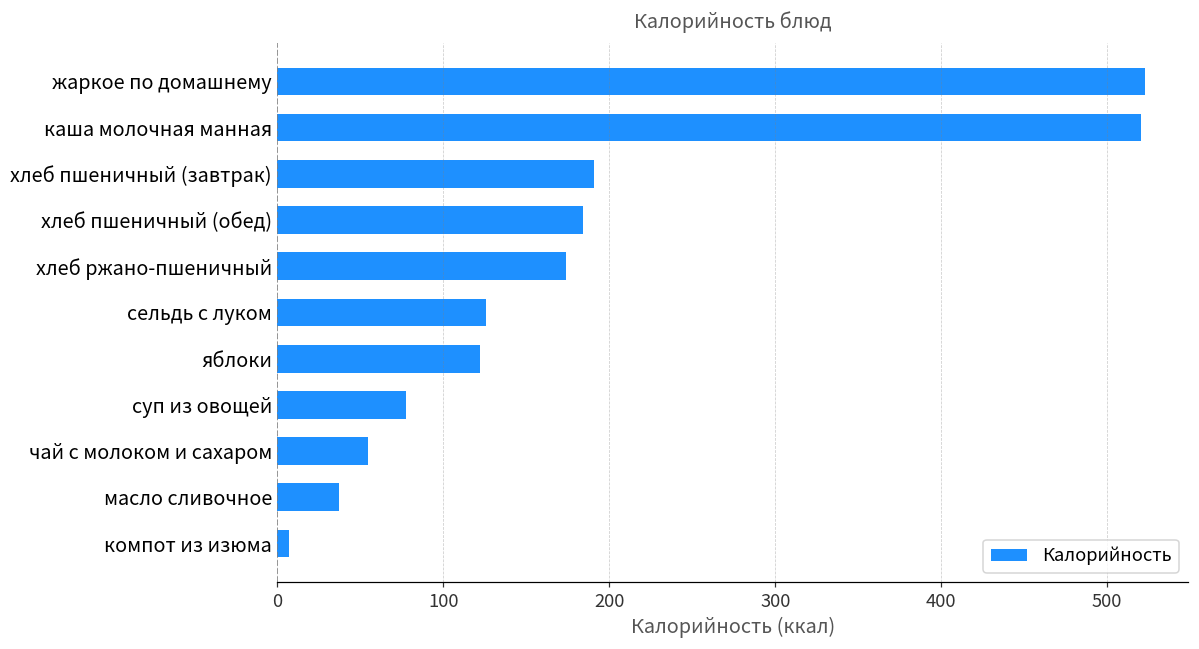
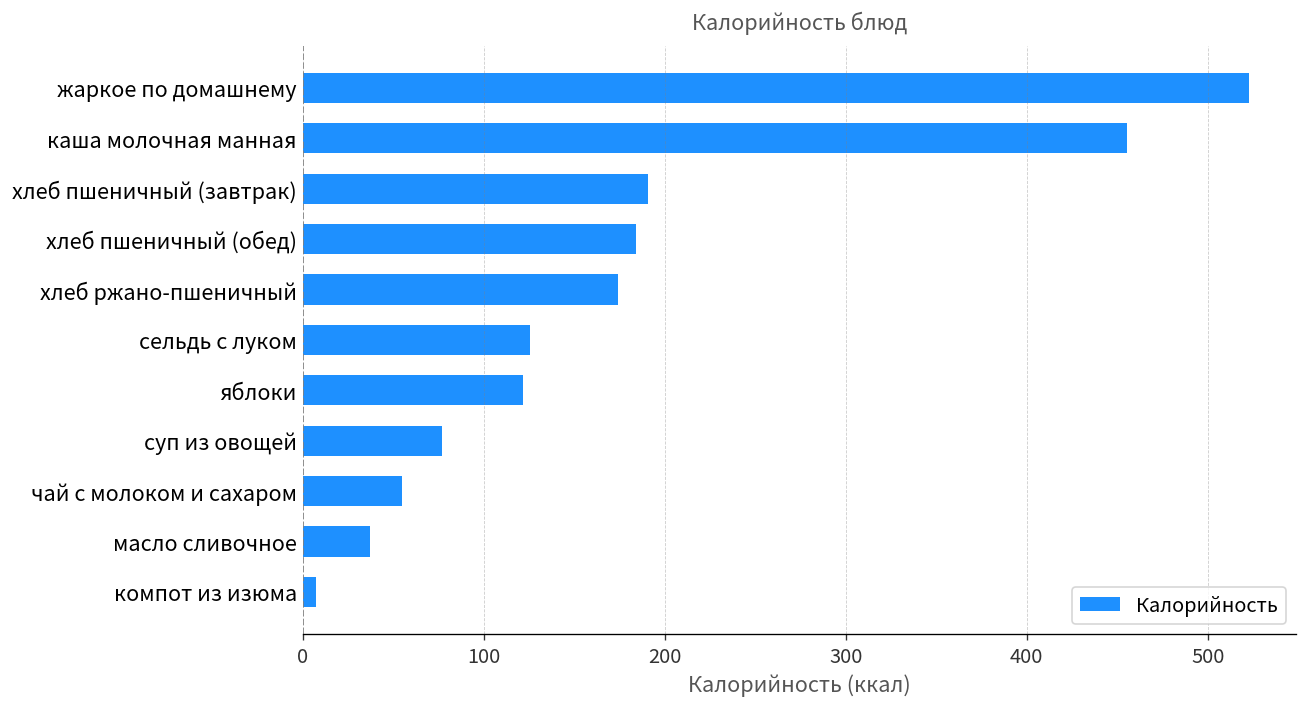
  {
    "жаркое по домашнему": 523,
-   "каша молочная манная": 521,
+   "каша молочная манная": 455,
    "хлеб пшеничный (завтрак)": 191,
    "хлеб пшеничный (обед)": 184,
    "хлеб ржано-пшеничный": 174,
    "сельдь с луком": 126,
    "яблоки": 122,
    "суп из овощей": 77,
    "чай с молоком и сахаром": 55,
    "масло сливочное": 37,
    "компот из изюма": 7
  }
